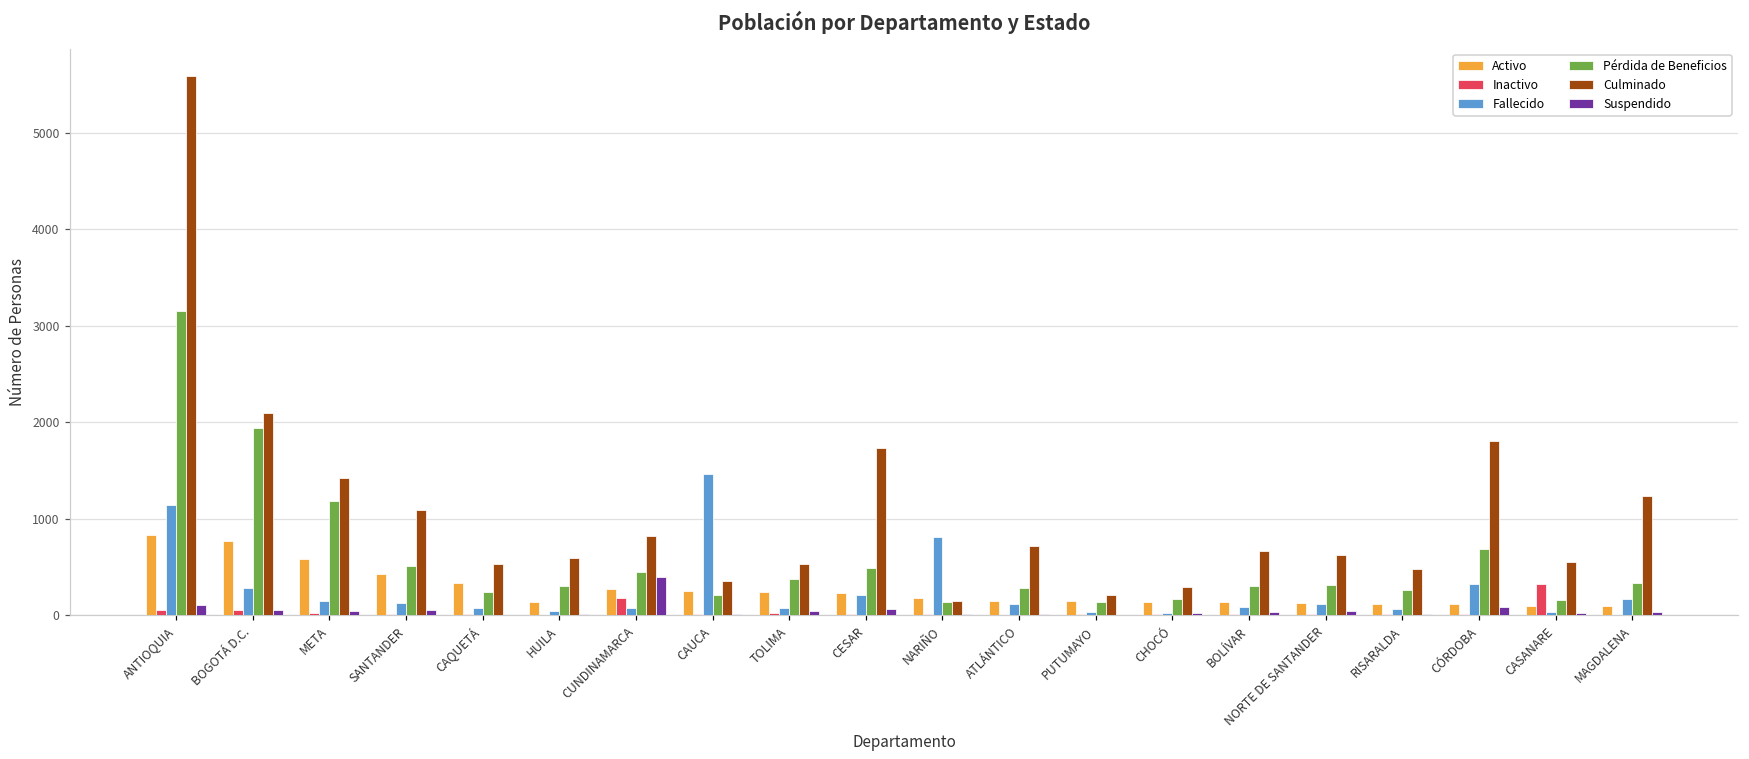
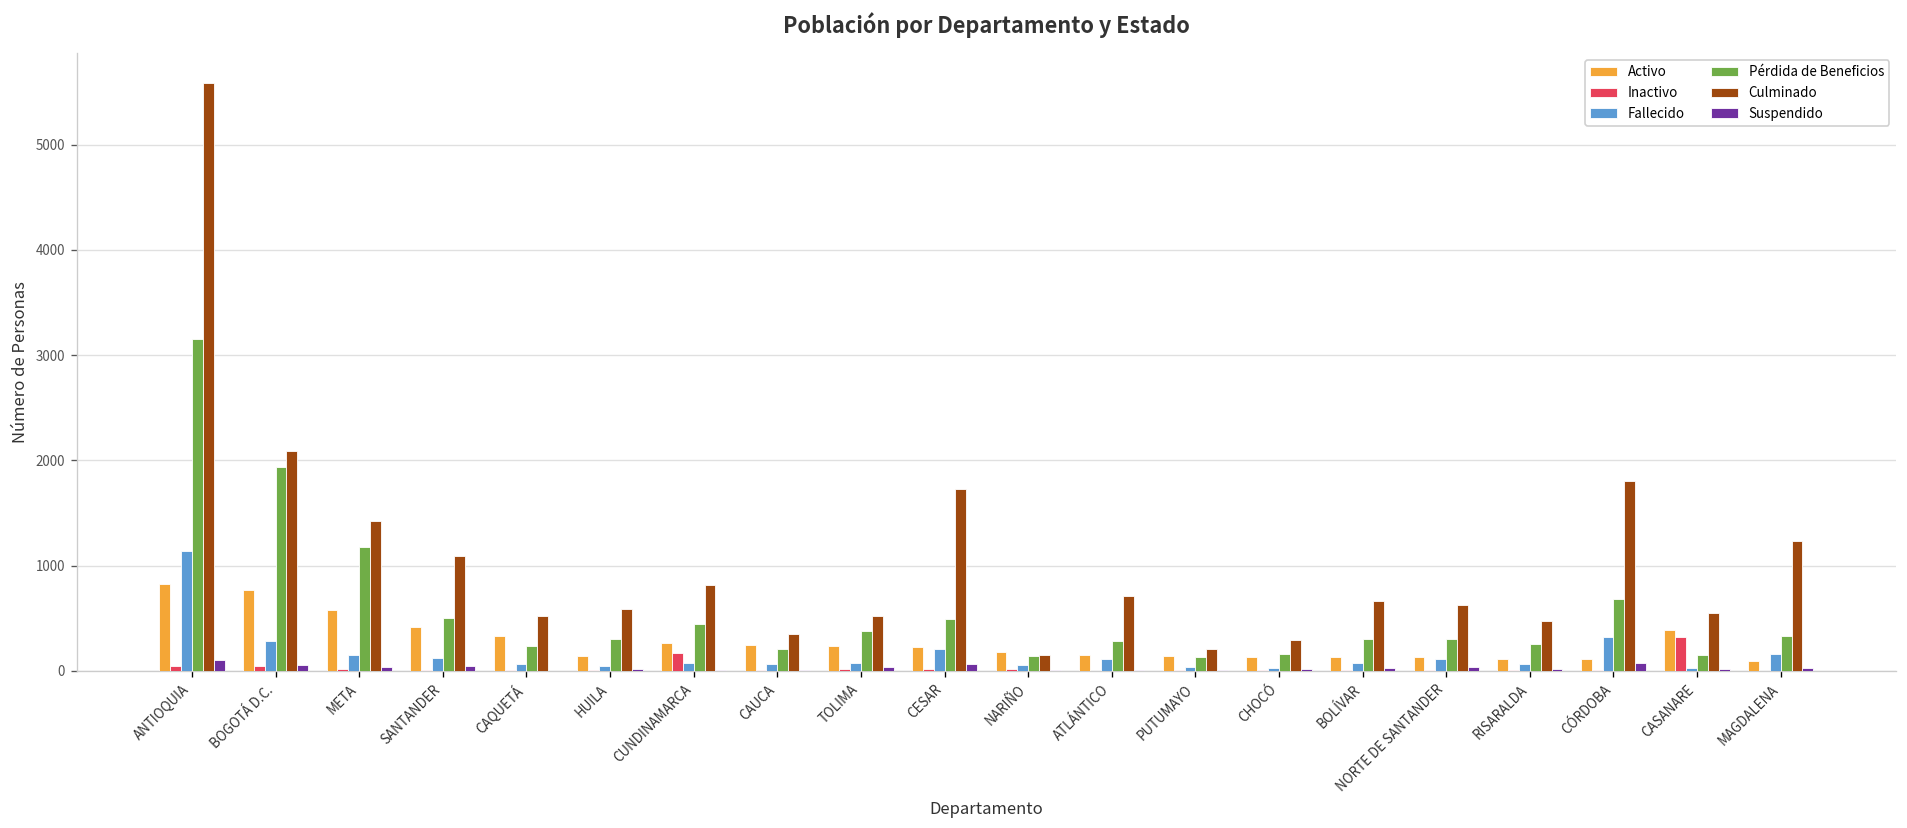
  {
    "Activo": {
      "ANTIOQUIA": 800,
      "BOGOTÁ D.C.": 800,
      "META": 600,
      "SANTANDER": 400,
      "CAQUETÁ": 300,
      "HUILA": 100,
      "CUNDINAMARCA": 300,
      "CAUCA": 200,
      "TOLIMA": 200,
      "CESAR": 200,
      "NARIÑO": 200,
      "ATLÁNTICO": 100,
      "PUTUMAYO": 100,
      "CHOCÓ": 100,
      "BOLÍVAR": 100,
      "NORTE DE SANTANDER": 100,
      "RISARALDA": 100,
      "CÓRDOBA": 100,
-     "CASANARE": 100,
+     "CASANARE": 400,
      "MAGDALENA": 100
    },
    "Inactivo": {
      "ANTIOQUIA": 100,
      "BOGOTÁ D.C.": 0,
      "CUNDINAMARCA": 200,
      "CASANARE": 300
    },
    "Fallecido": {
      "ANTIOQUIA": 1100,
      "BOGOTÁ D.C.": 300,
      "META": 100,
      "SANTANDER": 100,
      "CAQUETÁ": 100,
      "HUILA": 0,
      "CUNDINAMARCA": 100,
-     "CAUCA": 1500,
+     "CAUCA": 100,
      "TOLIMA": 100,
      "CESAR": 200,
-     "NARIÑO": 800,
+     "NARIÑO": 100,
      "ATLÁNTICO": 100,
      "PUTUMAYO": 0,
      "BOLÍVAR": 100,
      "NORTE DE SANTANDER": 100,
      "RISARALDA": 100,
      "CÓRDOBA": 300,
      "CASANARE": 0,
      "MAGDALENA": 200
    },
    "Pérdida de Beneficios": {
      "ANTIOQUIA": 3200,
      "BOGOTÁ D.C.": 1900,
      "META": 1200,
      "SANTANDER": 500,
      "CAQUETÁ": 200,
      "HUILA": 300,
      "CUNDINAMARCA": 400,
      "CAUCA": 200,
      "TOLIMA": 400,
      "CESAR": 500,
      "NARIÑO": 100,
      "ATLÁNTICO": 300,
      "PUTUMAYO": 100,
      "CHOCÓ": 200,
      "BOLÍVAR": 300,
      "NORTE DE SANTANDER": 300,
      "RISARALDA": 300,
      "CÓRDOBA": 700,
      "CASANARE": 200,
      "MAGDALENA": 300
    },
    "Culminado": {
      "ANTIOQUIA": 5600,
      "BOGOTÁ D.C.": 2100,
      "META": 1400,
      "SANTANDER": 1100,
      "CAQUETÁ": 500,
      "HUILA": 600,
      "CUNDINAMARCA": 800,
      "CAUCA": 400,
      "TOLIMA": 500,
      "CESAR": 1700,
      "NARIÑO": 100,
      "ATLÁNTICO": 700,
      "PUTUMAYO": 200,
      "CHOCÓ": 300,
      "BOLÍVAR": 700,
      "NORTE DE SANTANDER": 600,
      "RISARALDA": 500,
      "CÓRDOBA": 1800,
      "CASANARE": 600,
      "MAGDALENA": 1200
    },
    "Suspendido": {
      "ANTIOQUIA": 100,
      "BOGOTÁ D.C.": 100,
      "META": 0,
      "SANTANDER": 100,
-     "CUNDINAMARCA": 400,
+     "CUNDINAMARCA": 0,
      "TOLIMA": 0,
      "CESAR": 100,
      "BOLÍVAR": 0,
      "NORTE DE SANTANDER": 0,
      "CÓRDOBA": 100
    }
  }
